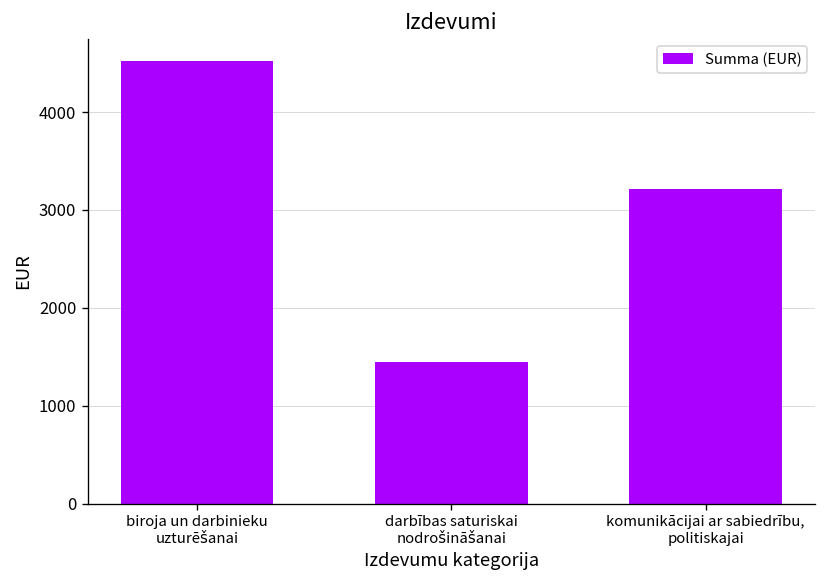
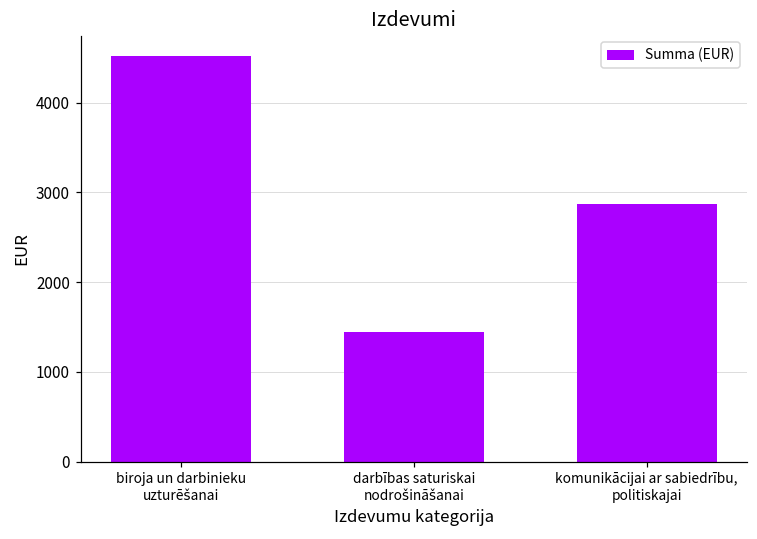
  {
    "biroja un darbinieku uzturēšanai": 4500,
    "darbības saturiskai nodrošināšanai": 1400,
-   "komunikācijai ar sabiedrību, politiskajai": 3200
+   "komunikācijai ar sabiedrību, politiskajai": 2900
  }
